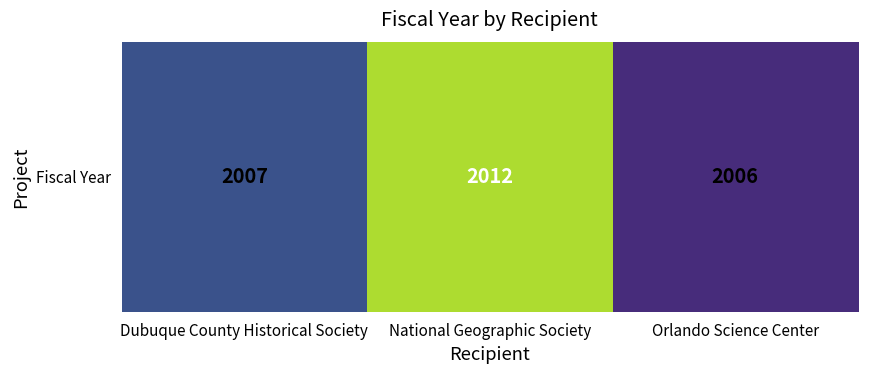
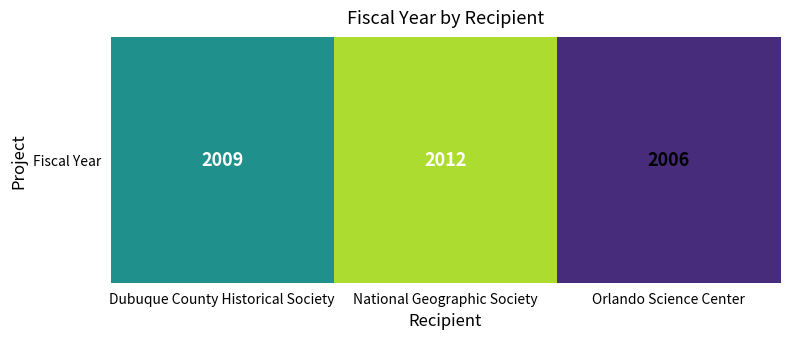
  {
    "Fiscal Year": {
-     "Dubuque County Historical Society": 2007,
+     "Dubuque County Historical Society": 2009,
      "National Geographic Society": 2012,
      "Orlando Science Center": 2006
    }
  }
